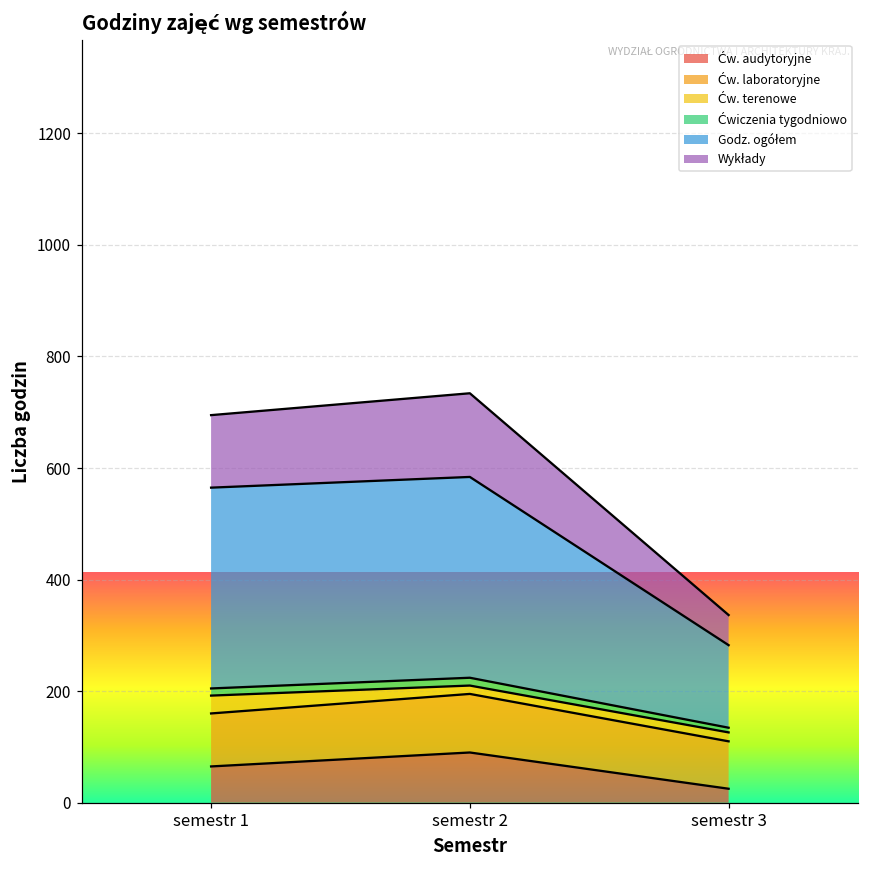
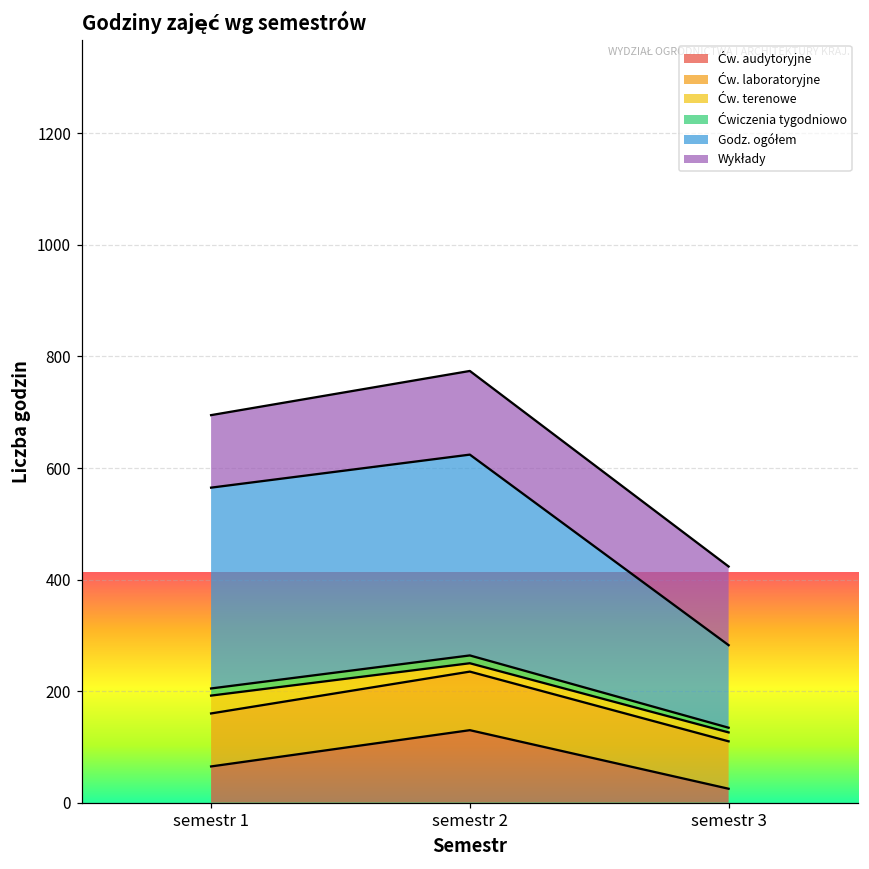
  {
    "Ćw. audytoryjne": {
      "semestr 1": 70,
-     "semestr 2": 90,
+     "semestr 2": 130,
      "semestr 3": 30
    },
    "Ćwiczenia tygodniowo": {
      "semestr 1": 10,
      "semestr 2": 10,
      "semestr 3": 10
    },
    "Godz. ogółem": {
      "semestr 1": 360,
      "semestr 2": 360,
      "semestr 3": 150
    },
    "Wykłady": {
      "semestr 1": 130,
      "semestr 2": 150,
-     "semestr 3": 50
+     "semestr 3": 140
    }
  }
